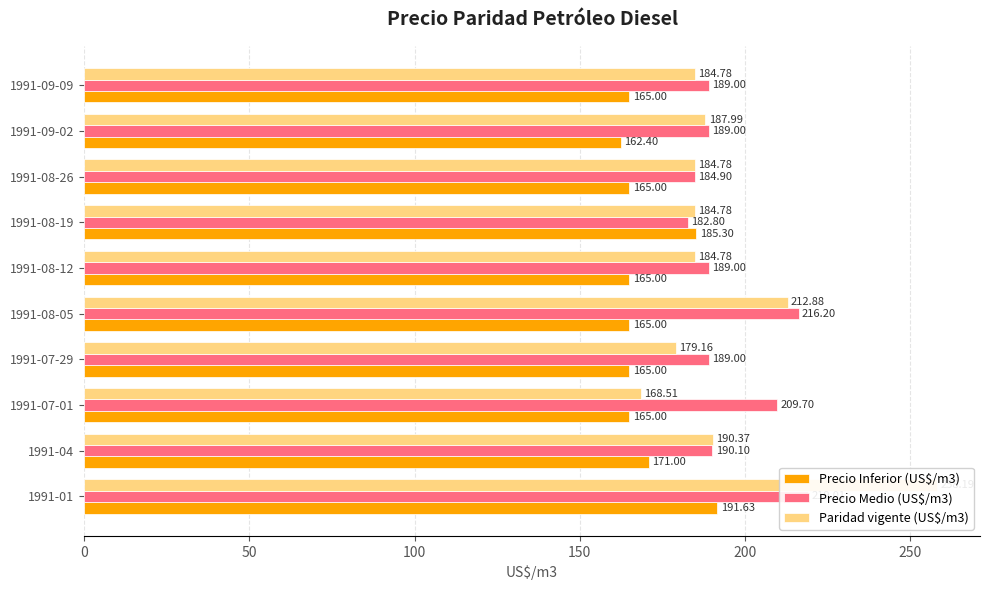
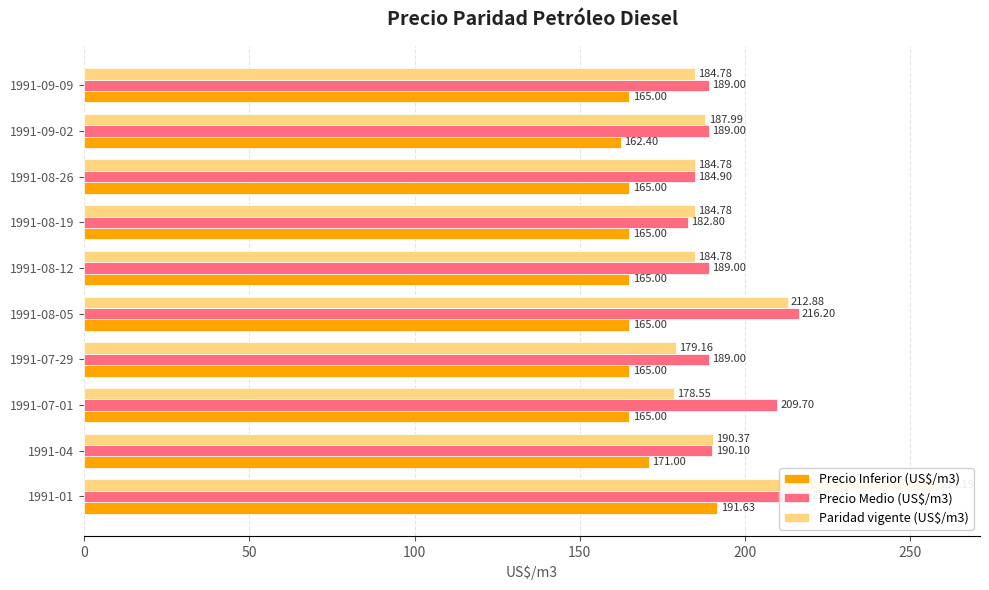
  {
    "Precio Inferior (US$/m3)": {
      "1991-09-09": 165.00,
      "1991-09-02": 162.40,
      "1991-08-26": 165.00,
-     "1991-08-19": 185.30,
+     "1991-08-19": 165.00,
      "1991-08-12": 165.00,
      "1991-08-05": 165.00,
      "1991-07-29": 165.00,
      "1991-07-01": 165.00,
      "1991-04": 171.00,
      "1991-01": 191.63
    },
    "Precio Medio (US$/m3)": {
      "1991-09-09": 189.00,
      "1991-09-02": 189.00,
      "1991-08-26": 184.90,
      "1991-08-19": 182.80,
      "1991-08-12": 189.00,
      "1991-08-05": 216.20,
      "1991-07-29": 189.00,
      "1991-07-01": 209.70,
      "1991-04": 190.10
    },
    "Paridad vigente (US$/m3)": {
      "1991-09-09": 184.78,
      "1991-09-02": 187.99,
      "1991-08-26": 184.78,
      "1991-08-19": 184.78,
      "1991-08-12": 184.78,
      "1991-08-05": 212.88,
      "1991-07-29": 179.16,
-     "1991-07-01": 168.51,
+     "1991-07-01": 178.55,
      "1991-04": 190.37
    }
  }
